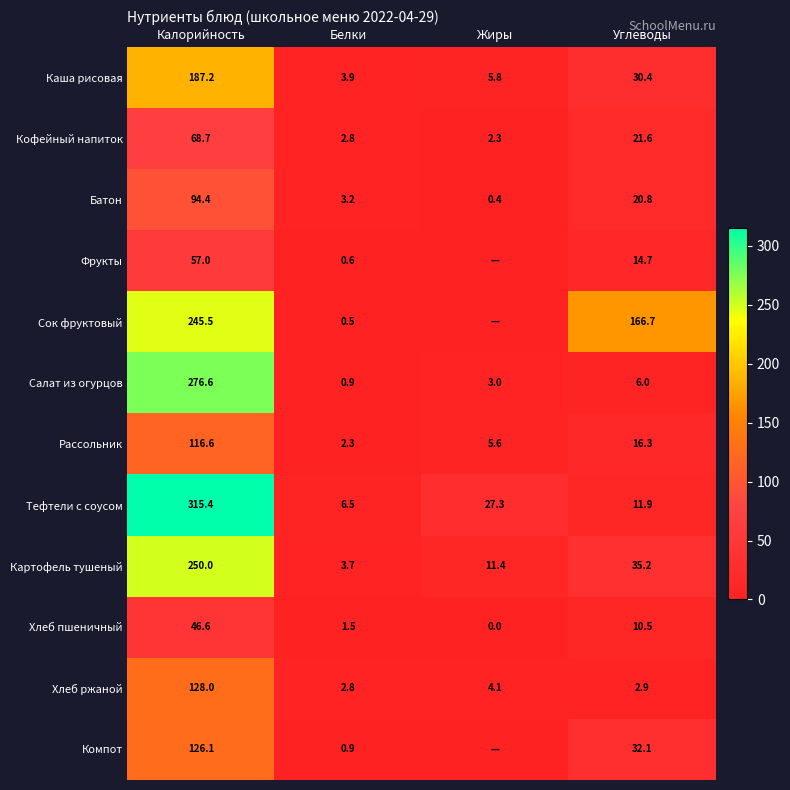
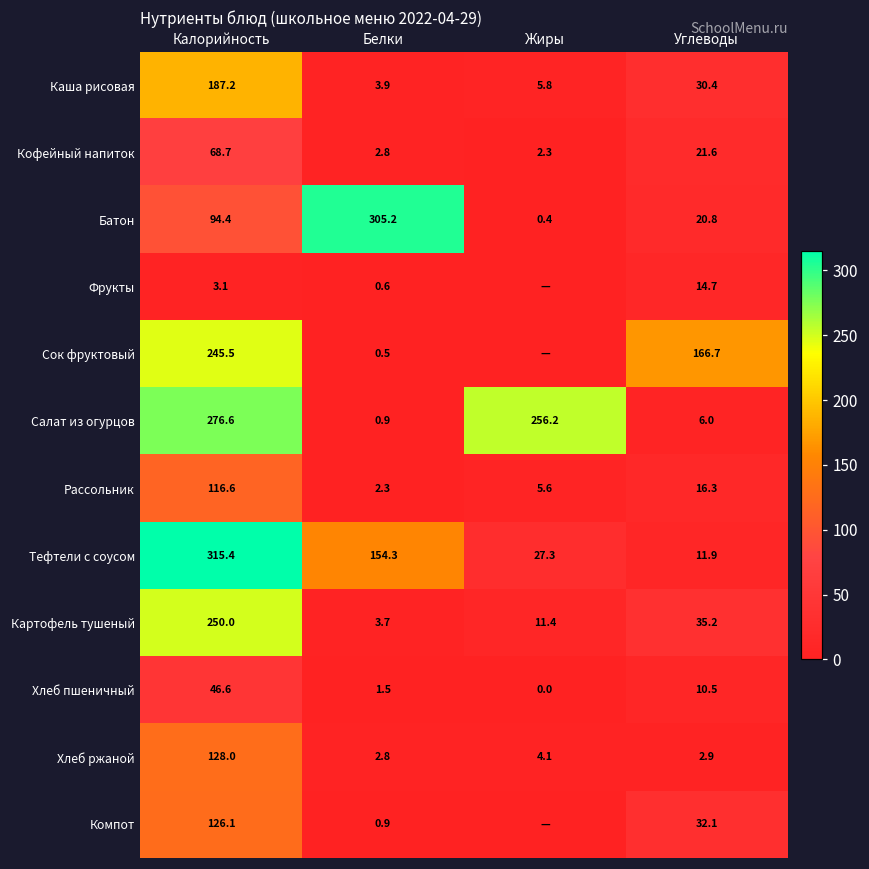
  {
    "Каша рисовая": {
      "Калорийность": 187.2,
      "Белки": 3.9,
      "Жиры": 5.8,
      "Углеводы": 30.4
    },
    "Кофейный напиток": {
      "Калорийность": 68.7,
      "Белки": 2.8,
      "Жиры": 2.3,
      "Углеводы": 21.6
    },
    "Батон": {
      "Калорийность": 94.4,
-     "Белки": 3.2,
+     "Белки": 305.2,
      "Жиры": 0.4,
      "Углеводы": 20.8
    },
    "Фрукты": {
-     "Калорийность": 57.0,
+     "Калорийность": 3.1,
      "Белки": 0.6,
      "Углеводы": 14.7
    },
    "Сок фруктовый": {
      "Калорийность": 245.5,
      "Белки": 0.5,
      "Углеводы": 166.7
    },
    "Салат из огурцов": {
      "Калорийность": 276.6,
      "Белки": 0.9,
-     "Жиры": 3.0,
+     "Жиры": 256.2,
      "Углеводы": 6.0
    },
    "Рассольник": {
      "Калорийность": 116.6,
      "Белки": 2.3,
      "Жиры": 5.6,
      "Углеводы": 16.3
    },
    "Тефтели с соусом": {
      "Калорийность": 315.4,
-     "Белки": 6.5,
+     "Белки": 154.3,
      "Жиры": 27.3,
      "Углеводы": 11.9
    },
    "Картофель тушеный": {
      "Калорийность": 250.0,
      "Белки": 3.7,
      "Жиры": 11.4,
      "Углеводы": 35.2
    },
    "Хлеб пшеничный": {
      "Калорийность": 46.6,
      "Белки": 1.5,
      "Жиры": 0.0,
      "Углеводы": 10.5
    },
    "Хлеб ржаной": {
      "Калорийность": 128.0,
      "Белки": 2.8,
      "Жиры": 4.1,
      "Углеводы": 2.9
    },
    "Компот": {
      "Калорийность": 126.1,
      "Белки": 0.9,
      "Углеводы": 32.1
    }
  }
